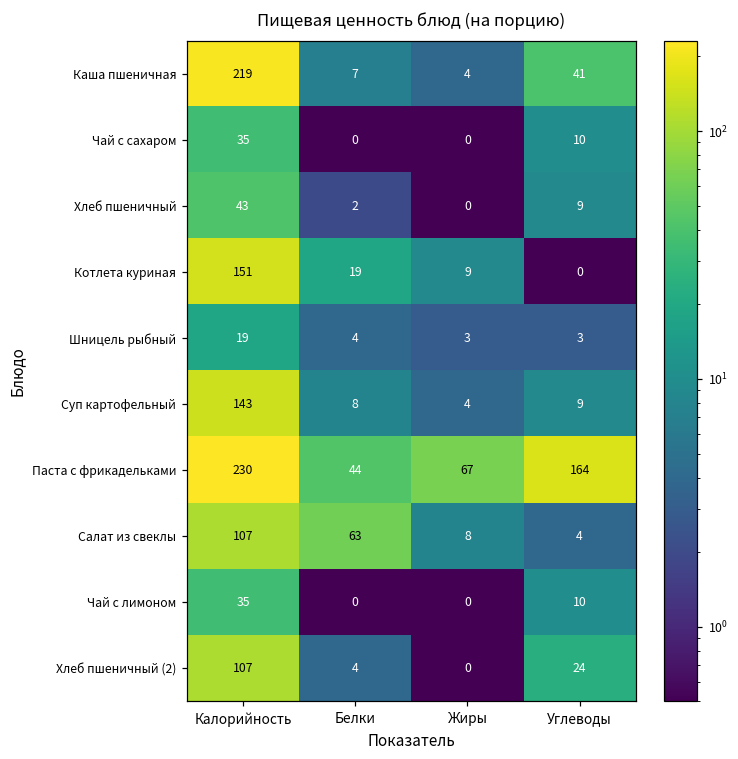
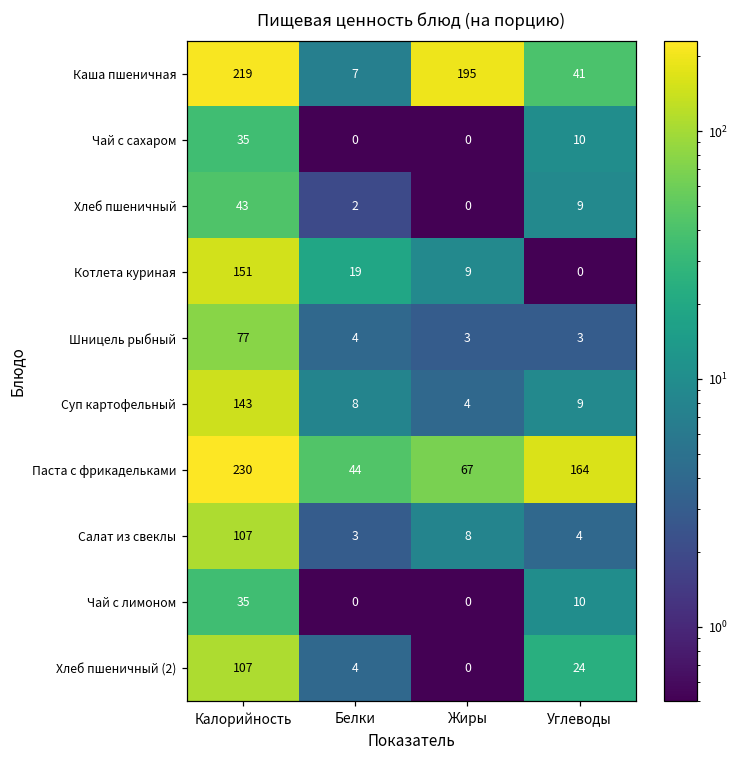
  {
    "Каша пшеничная": {
      "Калорийность": 219,
      "Белки": 7,
-     "Жиры": 4,
+     "Жиры": 195,
      "Углеводы": 41
    },
    "Чай с сахаром": {
      "Калорийность": 35,
      "Белки": 0,
      "Жиры": 0,
      "Углеводы": 10
    },
    "Хлеб пшеничный": {
      "Калорийность": 43,
      "Белки": 2,
      "Жиры": 0,
      "Углеводы": 9
    },
    "Котлета куриная": {
      "Калорийность": 151,
      "Белки": 19,
      "Жиры": 9,
      "Углеводы": 0
    },
    "Шницель рыбный": {
-     "Калорийность": 19,
+     "Калорийность": 77,
      "Белки": 4,
      "Жиры": 3,
      "Углеводы": 3
    },
    "Суп картофельный": {
      "Калорийность": 143,
      "Белки": 8,
      "Жиры": 4,
      "Углеводы": 9
    },
    "Паста с фрикадельками": {
      "Калорийность": 230,
      "Белки": 44,
      "Жиры": 67,
      "Углеводы": 164
    },
    "Салат из свеклы": {
      "Калорийность": 107,
-     "Белки": 63,
+     "Белки": 3,
      "Жиры": 8,
      "Углеводы": 4
    },
    "Чай с лимоном": {
      "Калорийность": 35,
      "Белки": 0,
      "Жиры": 0,
      "Углеводы": 10
    },
    "Хлеб пшеничный (2)": {
      "Калорийность": 107,
      "Белки": 4,
      "Жиры": 0,
      "Углеводы": 24
    }
  }
